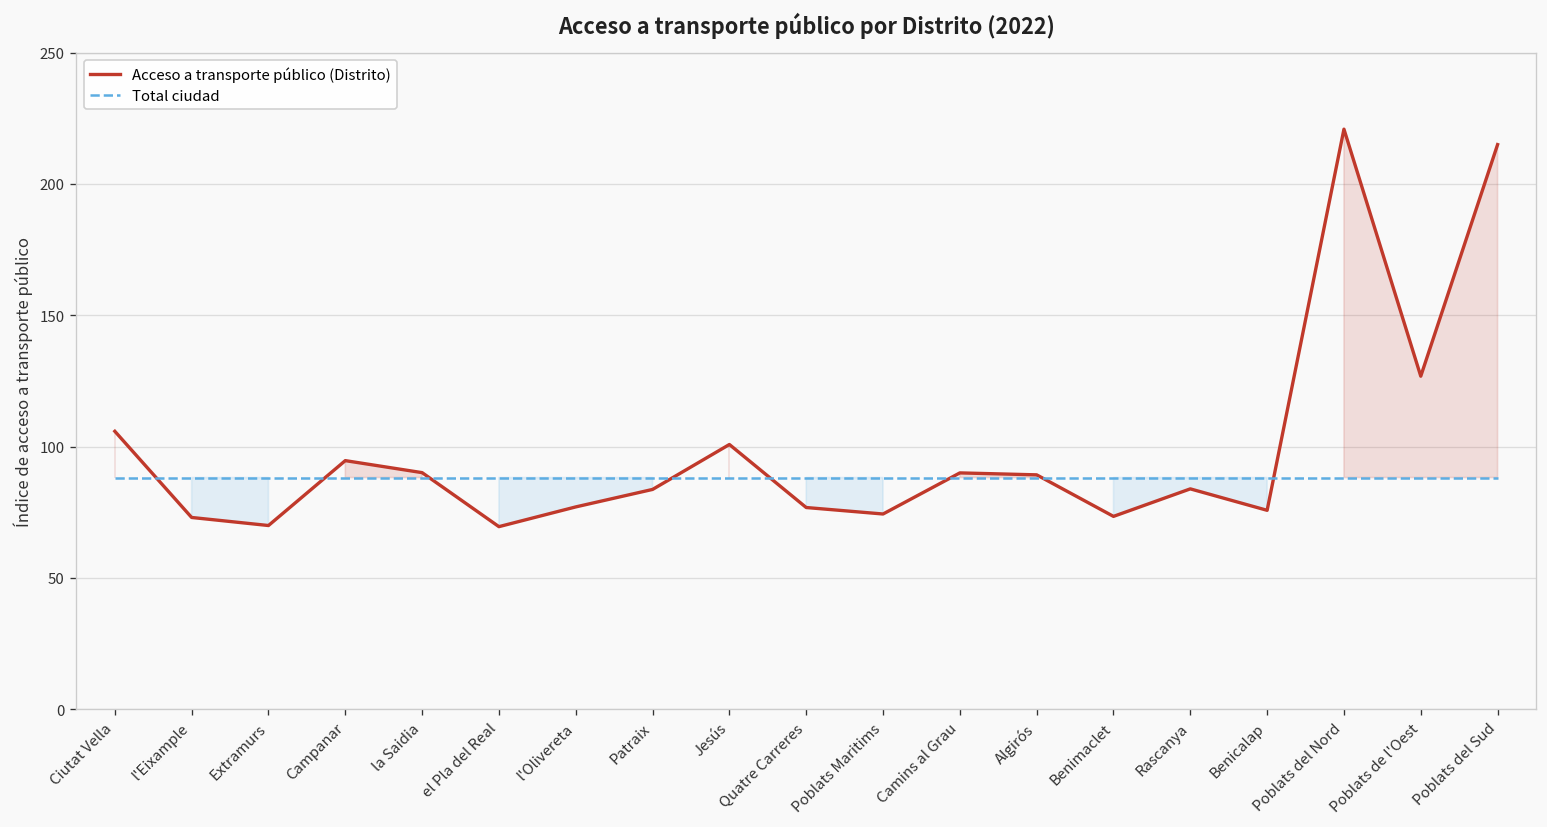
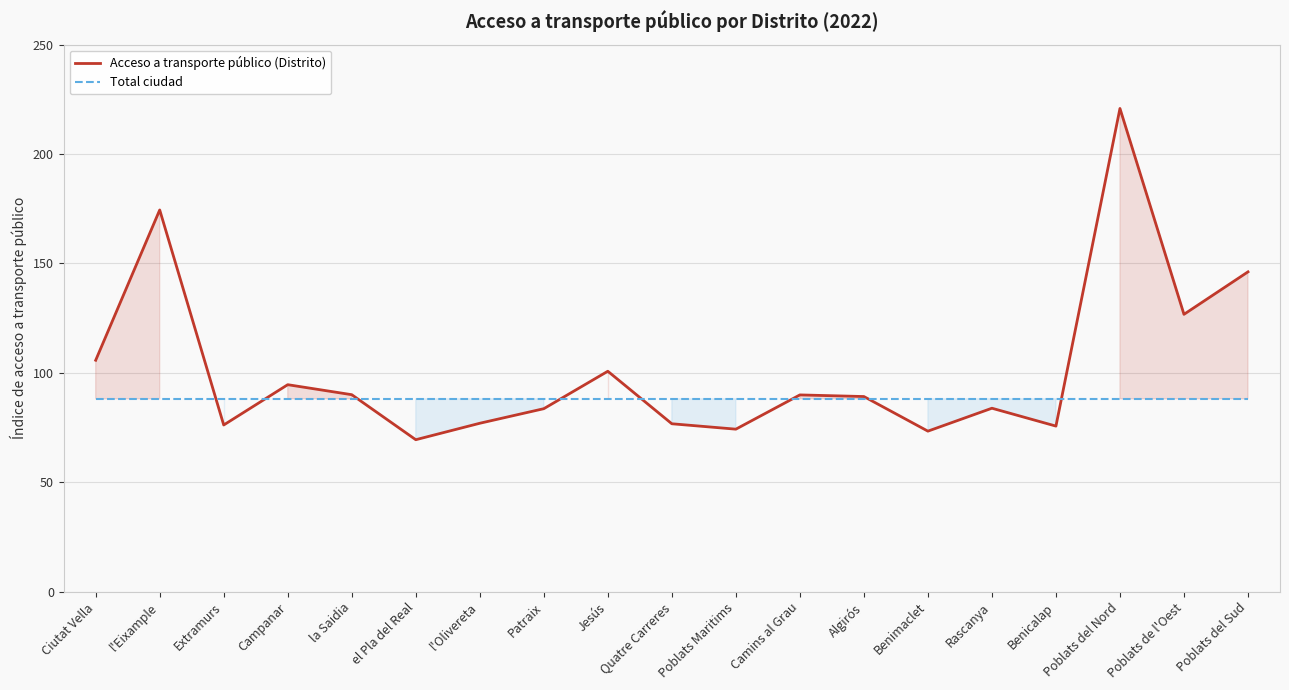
  {
    "Acceso a transporte público (Distrito)": {
      "Ciutat Vella": 106,
-     "l'Eixample": 73,
-     "Extramurs": 70,
+     "l'Eixample": 174,
+     "Extramurs": 76,
      "Campanar": 95,
      "la Saidia": 90,
      "el Pla del Real": 69,
      "l'Olivereta": 77,
      "Patraix": 84,
      "Jesús": 101,
      "Quatre Carreres": 77,
      "Poblats Maritims": 74,
      "Camins al Grau": 90,
      "Benimaclet": 73,
      "Rascanya": 84,
      "Benicalap": 76,
      "Poblats del Nord": 221,
      "Poblats de l'Oest": 127,
-     "Poblats del Sud": 215
+     "Poblats del Sud": 146
    },
    "Total ciudad": {
      "Ciutat Vella": 88,
      "l'Eixample": 88,
      "Extramurs": 88,
      "Campanar": 88,
      "la Saidia": 88,
      "el Pla del Real": 88,
      "l'Olivereta": 88,
      "Patraix": 88,
      "Jesús": 88,
      "Quatre Carreres": 88,
      "Poblats Maritims": 88,
      "Camins al Grau": 88,
      "Benimaclet": 88,
      "Rascanya": 88,
      "Benicalap": 88,
      "Poblats del Nord": 88,
      "Poblats de l'Oest": 88,
      "Poblats del Sud": 88
    }
  }
